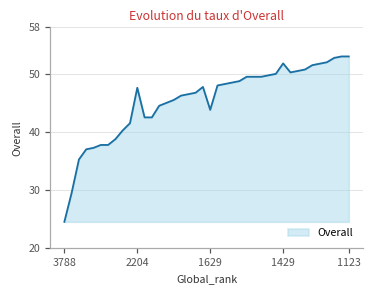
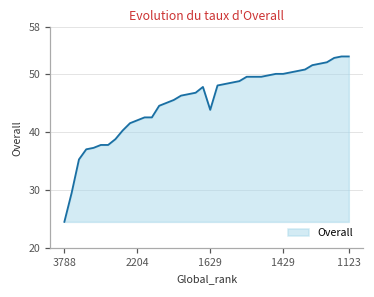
  {
    "3788": 25,
-   "2204": 48,
+   "2204": 42,
    "1629": 44,
-   "1429": 52,
+   "1429": 50,
    "1123": 53
  }
